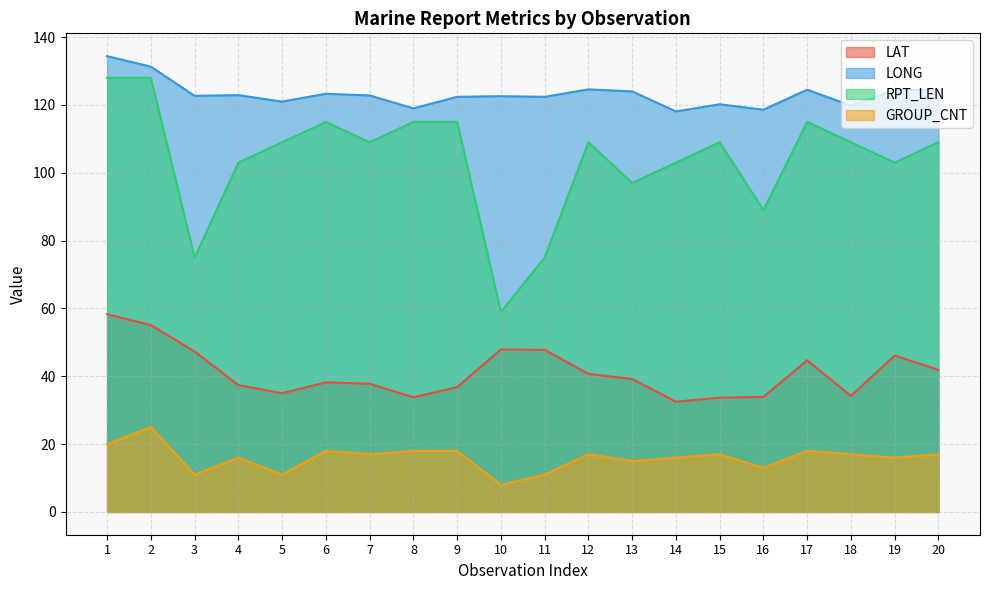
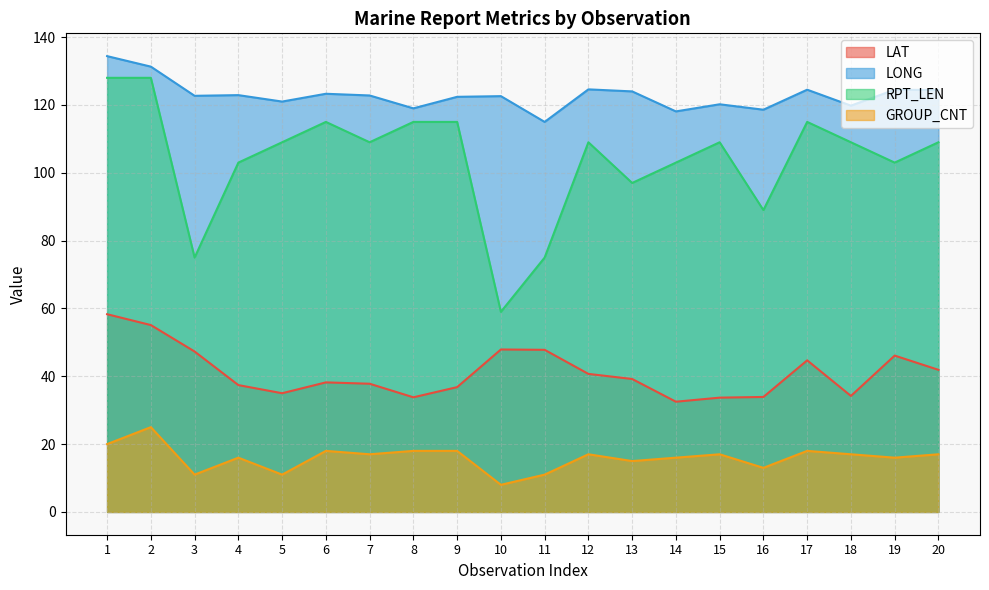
  {
    "LAT": {
      "1": 58,
      "2": 55,
      "3": 47,
      "4": 37,
      "5": 35,
      "6": 38,
      "7": 38,
      "8": 34,
      "9": 37,
      "10": 48,
      "11": 48,
      "12": 41,
      "13": 39,
      "14": 33,
      "15": 34,
      "16": 34,
      "17": 45,
      "18": 34,
      "19": 46,
      "20": 42
    },
    "LONG": {
      "1": 134,
      "2": 131,
      "3": 123,
      "4": 123,
      "5": 121,
      "6": 123,
      "7": 123,
      "8": 119,
      "9": 122,
      "10": 123,
-     "11": 122,
+     "11": 115,
      "12": 125,
      "13": 124,
      "14": 118,
      "15": 120,
      "16": 119,
      "17": 125
    },
    "RPT_LEN": {
      "1": 128,
      "2": 128,
      "3": 75,
      "4": 103,
      "5": 109,
      "6": 115,
      "7": 109,
      "8": 115,
      "9": 115,
      "10": 59,
      "11": 75,
      "12": 109,
      "13": 97,
      "14": 103,
      "15": 109,
      "16": 89,
      "17": 115,
      "18": 109,
      "19": 103,
      "20": 109
    },
    "GROUP_CNT": {
      "1": 20,
      "2": 25,
      "3": 11,
      "4": 16,
      "5": 11,
      "6": 18,
      "7": 17,
      "8": 18,
      "9": 18,
      "10": 8,
      "11": 11,
      "12": 17,
      "13": 15,
      "14": 16,
      "15": 17,
      "16": 13,
      "17": 18,
      "18": 17,
      "19": 16,
      "20": 17
    }
  }
